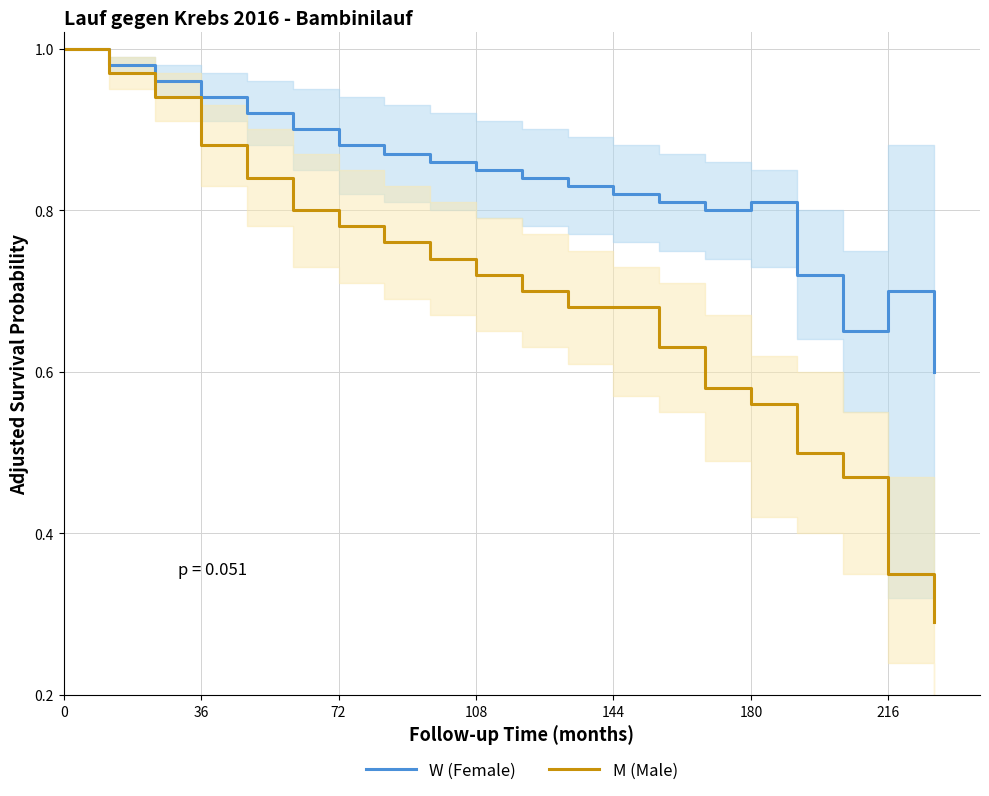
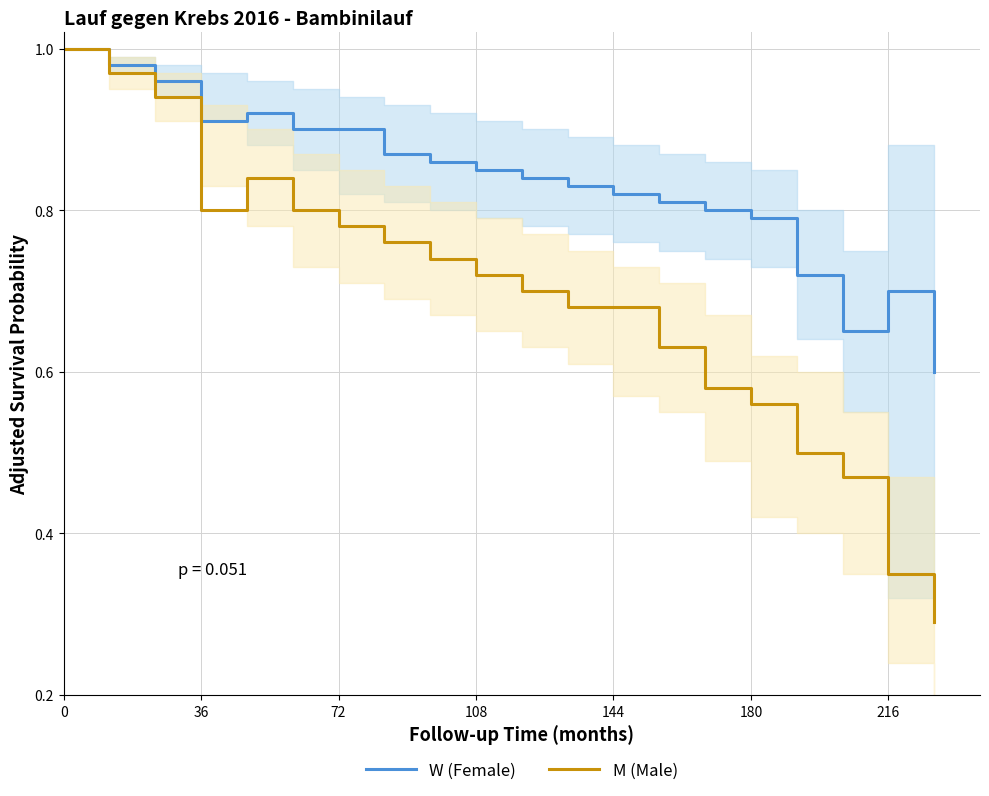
  {
    "W (Female)": {
-     "36": 0.94,
-     "72": 0.88,
+     "36": 0.91,
+     "72": 0.90,
      "108": 0.85,
      "144": 0.82,
-     "180": 0.81,
+     "180": 0.79,
      "216": 0.70
    },
    "M (Male)": {
-     "36": 0.88,
+     "36": 0.80,
      "72": 0.78,
      "108": 0.72,
      "144": 0.68,
      "180": 0.56,
      "216": 0.35
    }
  }
